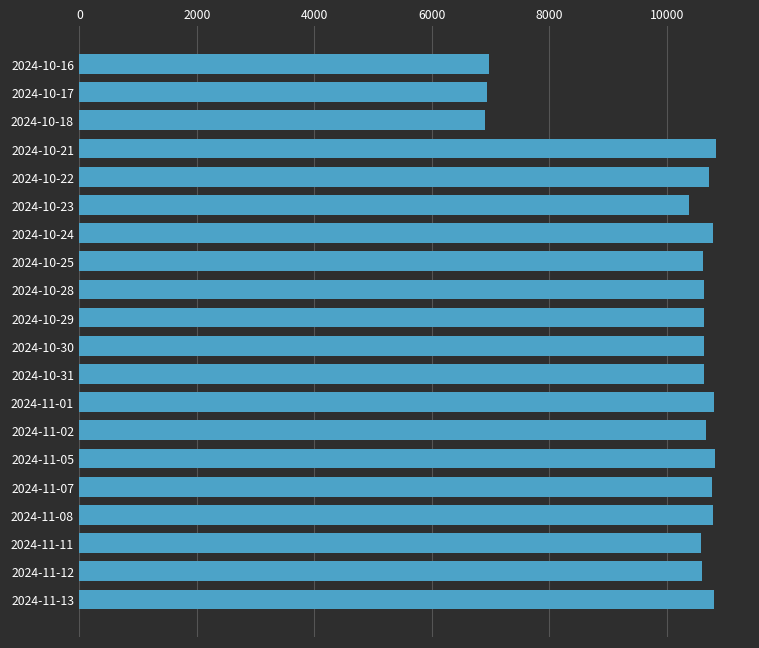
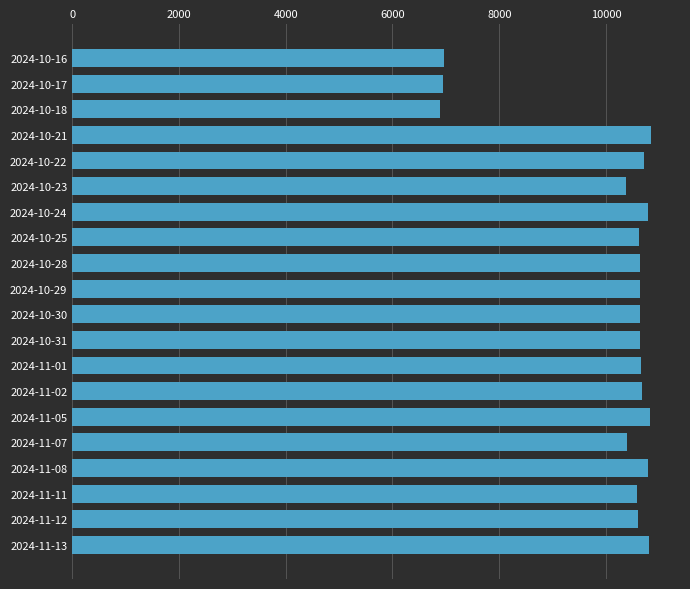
  {
    "2024-10-16": 7000,
    "2024-10-17": 6900,
    "2024-10-18": 6900,
    "2024-10-21": 10800,
    "2024-10-22": 10700,
    "2024-10-23": 10400,
    "2024-10-24": 10800,
    "2024-10-25": 10600,
    "2024-10-28": 10600,
    "2024-10-29": 10600,
    "2024-10-30": 10600,
    "2024-10-31": 10600,
-   "2024-11-01": 10800,
+   "2024-11-01": 10700,
    "2024-11-02": 10700,
    "2024-11-05": 10800,
-   "2024-11-07": 10800,
+   "2024-11-07": 10400,
    "2024-11-08": 10800,
    "2024-11-11": 10600,
    "2024-11-12": 10600,
    "2024-11-13": 10800
  }
